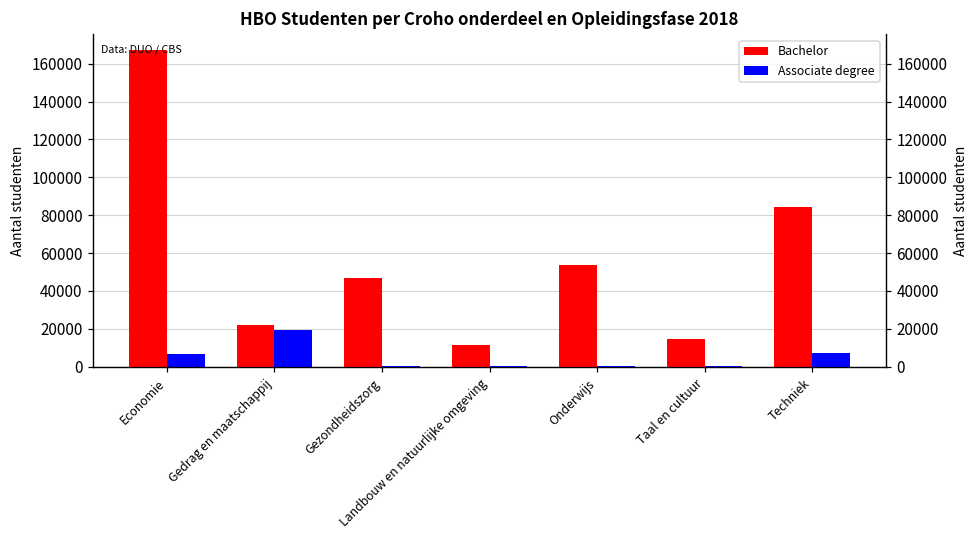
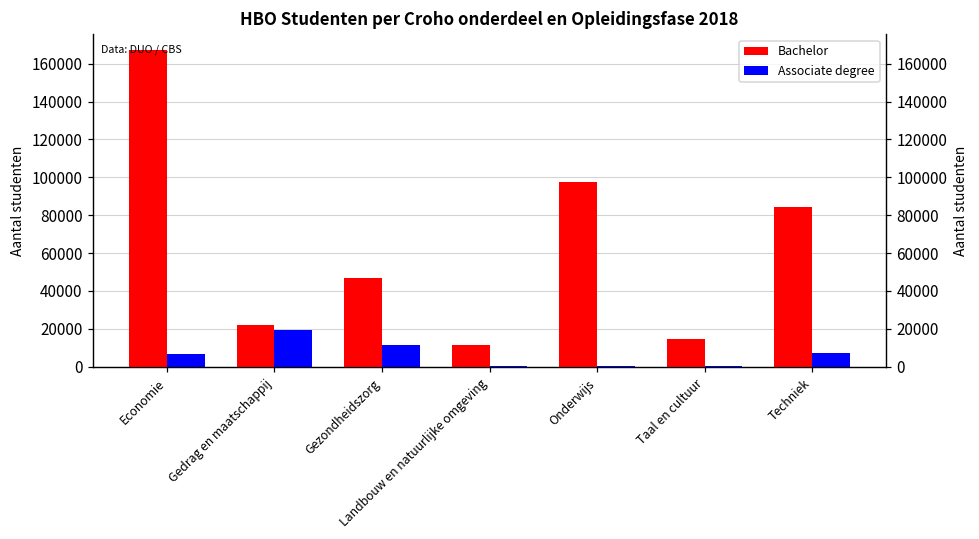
  {
    "Bachelor": {
      "Economie": 167000,
      "Gedrag en maatschappij": 22000,
      "Gezondheidszorg": 47000,
      "Landbouw en natuurlijke omgeving": 11000,
-     "Onderwijs": 54000,
+     "Onderwijs": 98000,
      "Taal en cultuur": 15000,
      "Techniek": 85000
    },
    "Associate degree": {
      "Economie": 7000,
      "Gedrag en maatschappij": 19000,
-     "Gezondheidszorg": 0,
+     "Gezondheidszorg": 12000,
      "Techniek": 7000
    }
  }
